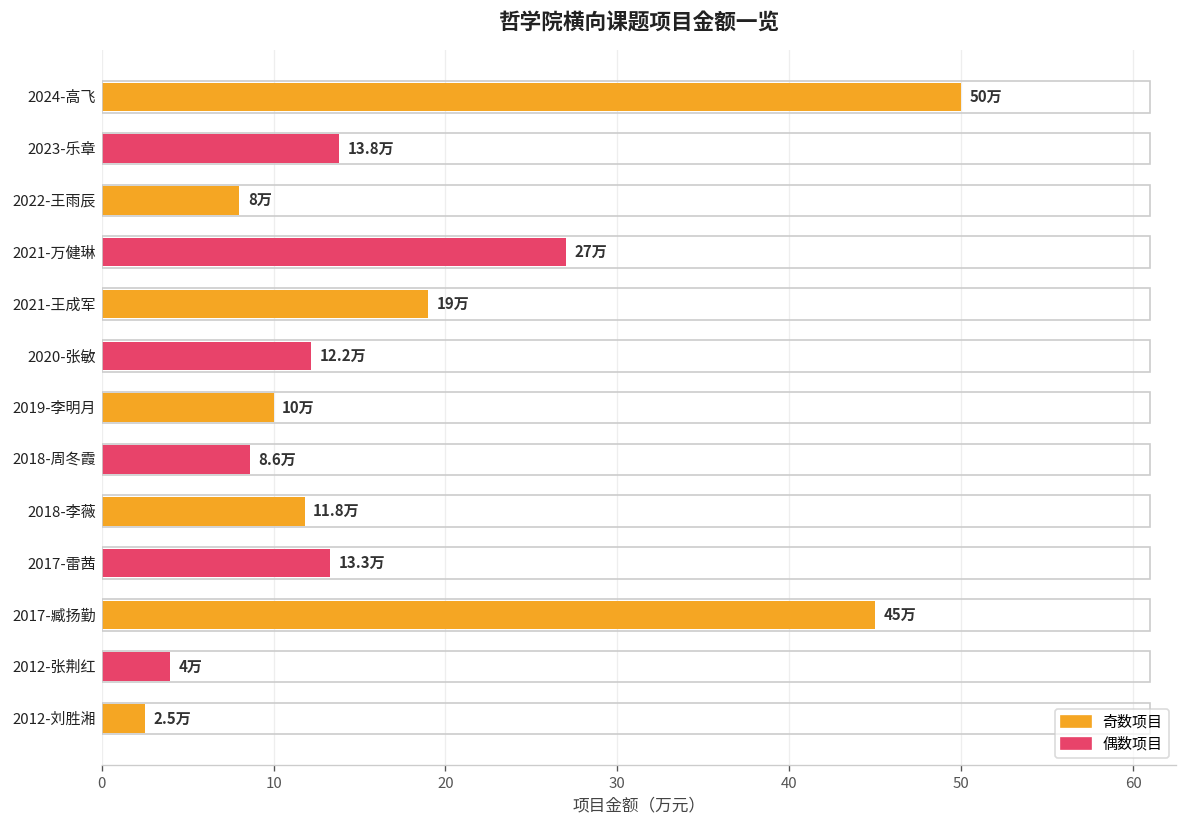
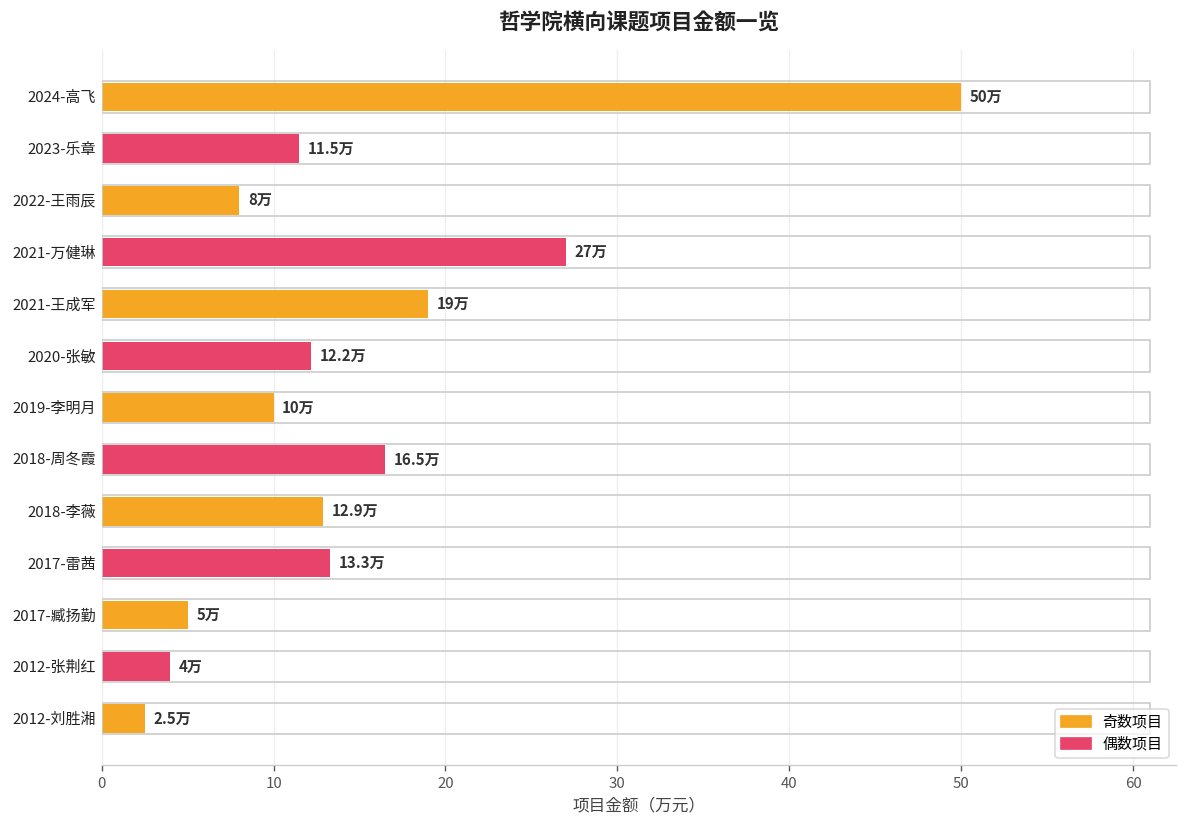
  {
    "2024-高飞": "50万",
-   "2023-乐章": "13.8万",
+   "2023-乐章": "11.5万",
    "2022-王雨辰": "8万",
    "2021-万健琳": "27万",
    "2021-王成军": "19万",
    "2020-张敏": "12.2万",
    "2019-李明月": "10万",
-   "2018-周冬霞": "8.6万",
-   "2018-李薇": "11.8万",
+   "2018-周冬霞": "16.5万",
+   "2018-李薇": "12.9万",
    "2017-雷茜": "13.3万",
-   "2017-臧扬勤": "45万",
+   "2017-臧扬勤": "5万",
    "2012-张荆红": "4万",
    "2012-刘胜湘": "2.5万"
  }
